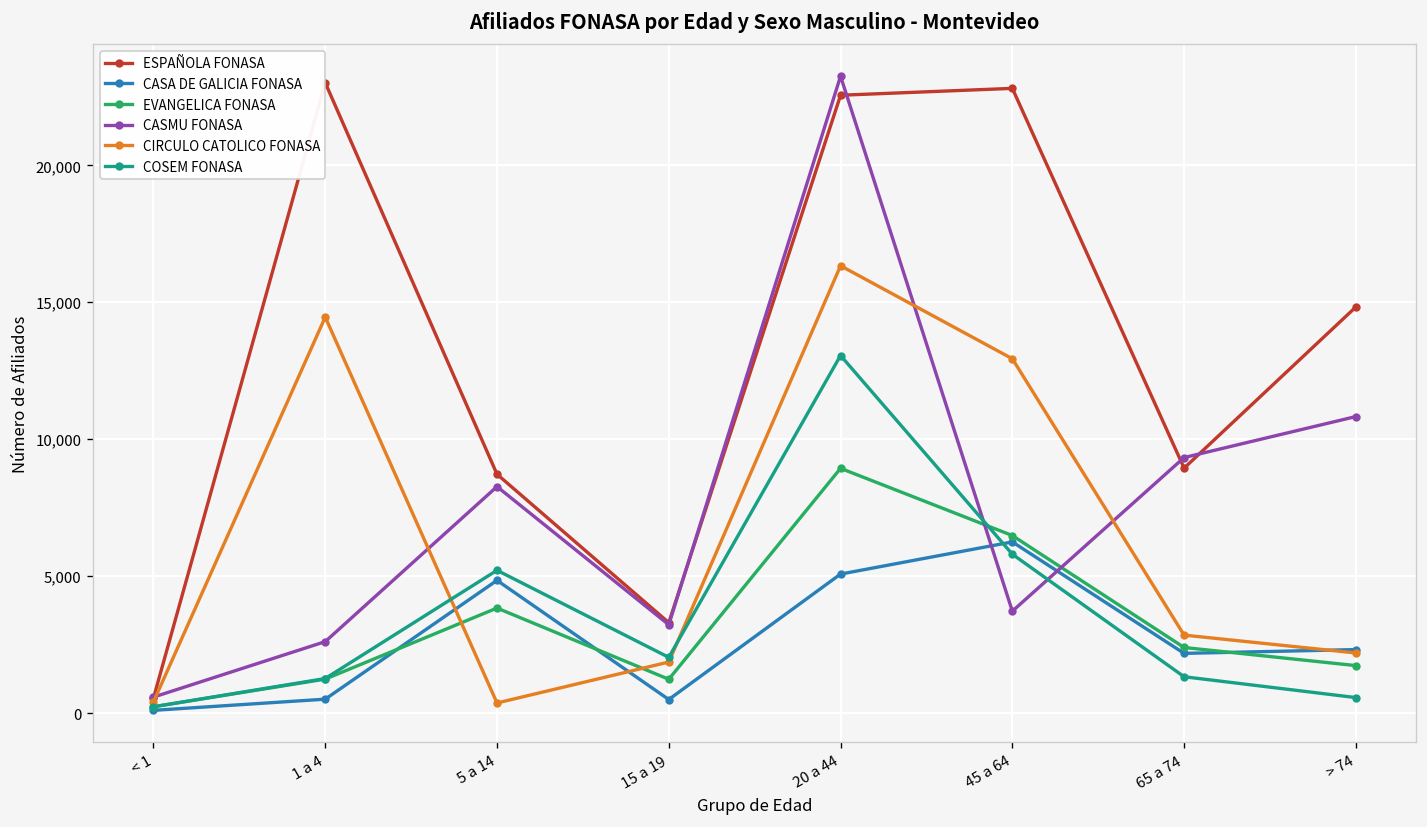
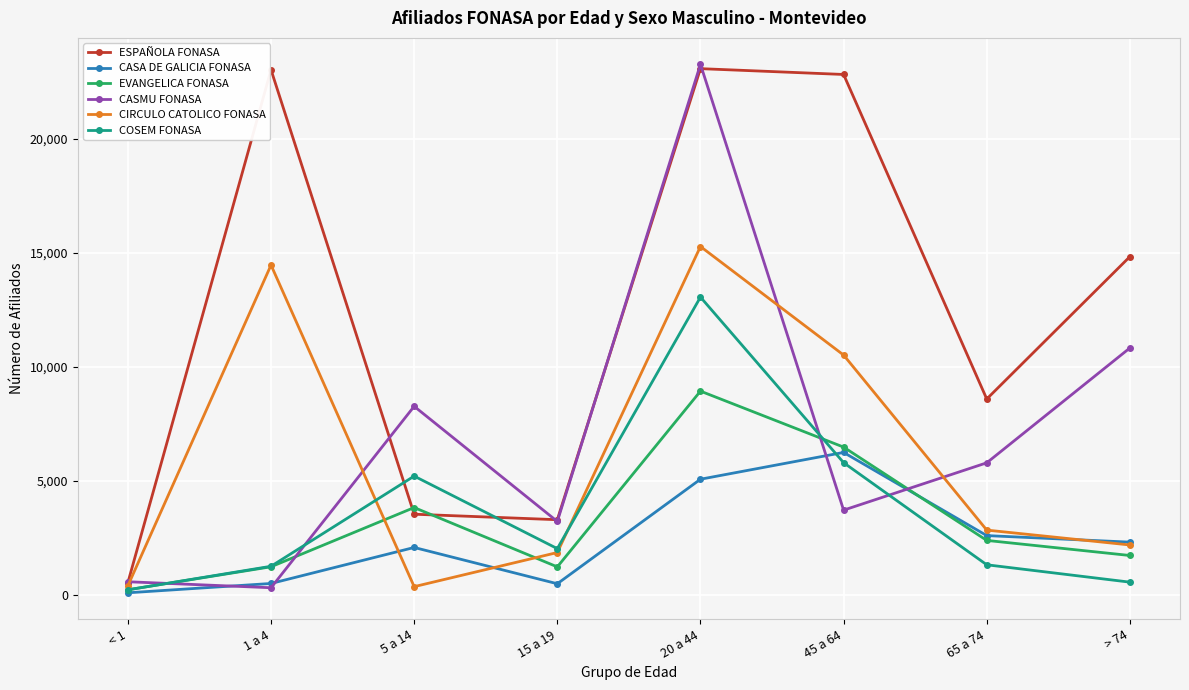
  {
    "ESPAÑOLA FONASA": {
      "1 a 4": "23,000",
-     "5 a 14": "8,700",
-     "20 a 44": "22,600",
+     "5 a 14": "3,500",
+     "20 a 44": "23,100",
      "45 a 64": "22,800",
-     "65 a 74": "8,900",
+     "65 a 74": "8,600",
      "> 74": "14,800"
    },
    "CASA DE GALICIA FONASA": {
      "< 1": "100",
      "1 a 4": "500",
-     "5 a 14": "4,800",
+     "5 a 14": "2,100",
      "15 a 19": "500",
      "20 a 44": "5,100",
      "45 a 64": "6,300",
-     "65 a 74": "2,200",
+     "65 a 74": "2,600",
      "> 74": "2,300"
    },
    "CASMU FONASA": {
-     "1 a 4": "2,600",
+     "1 a 4": "300",
      "5 a 14": "8,300",
      "20 a 44": "23,300",
      "45 a 64": "3,700",
-     "65 a 74": "9,300",
+     "65 a 74": "5,800",
      "> 74": "10,800"
    },
    "CIRCULO CATOLICO FONASA": {
      "< 1": "400",
      "1 a 4": "14,500",
      "5 a 14": "400",
      "15 a 19": "1,900",
-     "20 a 44": "16,300",
-     "45 a 64": "12,900",
+     "20 a 44": "15,300",
+     "45 a 64": "10,500",
      "65 a 74": "2,800",
      "> 74": "2,200"
    }
  }
